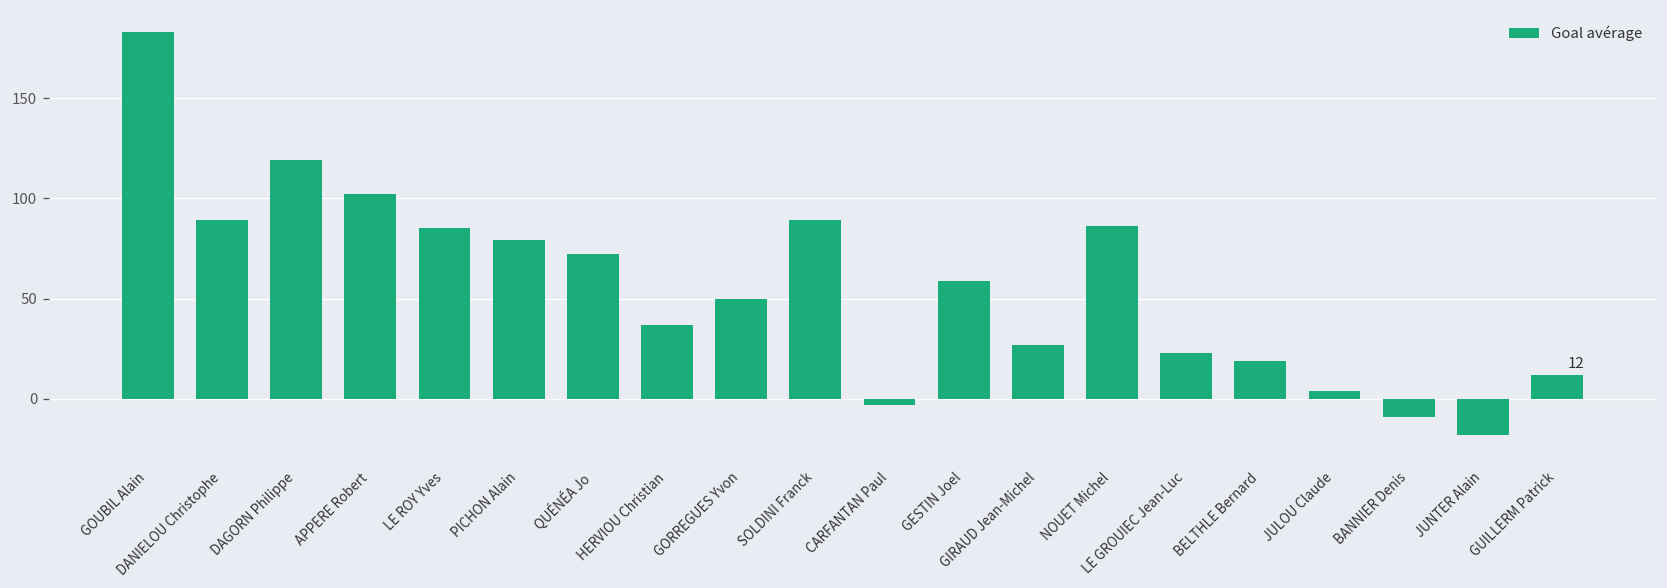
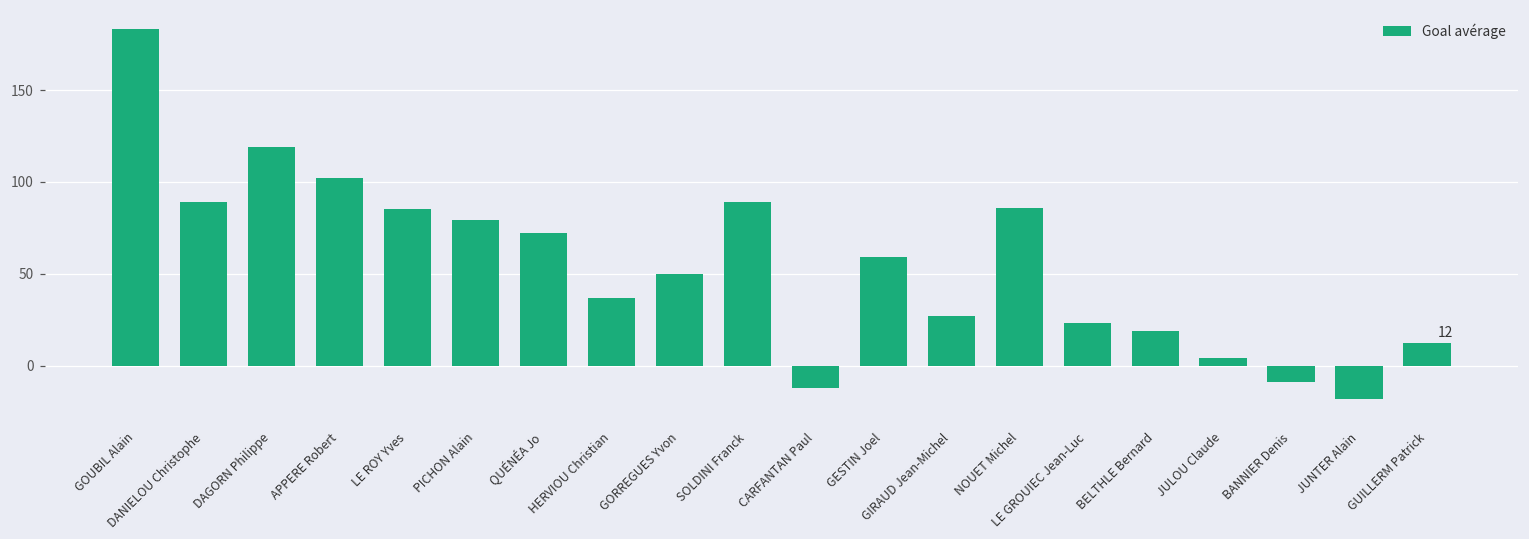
  {
    "GOUBIL Alain": 183,
    "DANIELOU Christophe": 89,
    "DAGORN Philippe": 119,
    "APPERE Robert": 102,
    "LE ROY Yves": 85,
    "PICHON Alain": 79,
    "QUÉNÉA Jo": 72,
    "HERVIOU Christian": 37,
    "GORREGUES Yvon": 50,
    "SOLDINI Franck": 89,
-   "CARFANTAN Paul": -3,
+   "CARFANTAN Paul": -12,
    "GESTIN Joel": 59,
    "GIRAUD Jean-Michel": 27,
    "NOUET Michel": 86,
    "LE GROUIEC Jean-Luc": 23,
    "BELTHLE Bernard": 19,
    "JULOU Claude": 4,
    "BANNIER Denis": -9,
    "JUNTER Alain": -18
  }
